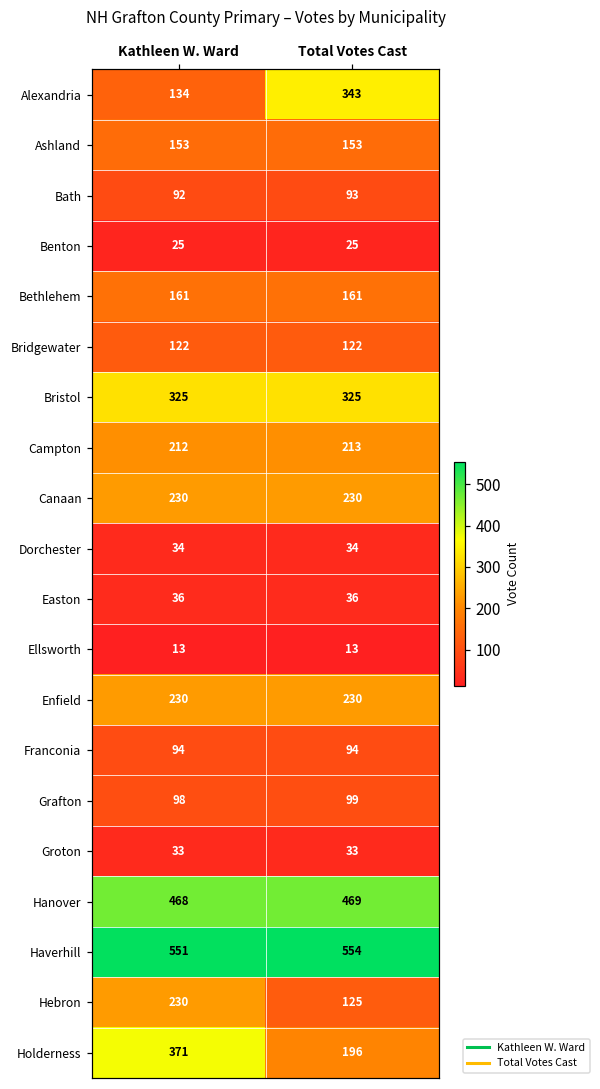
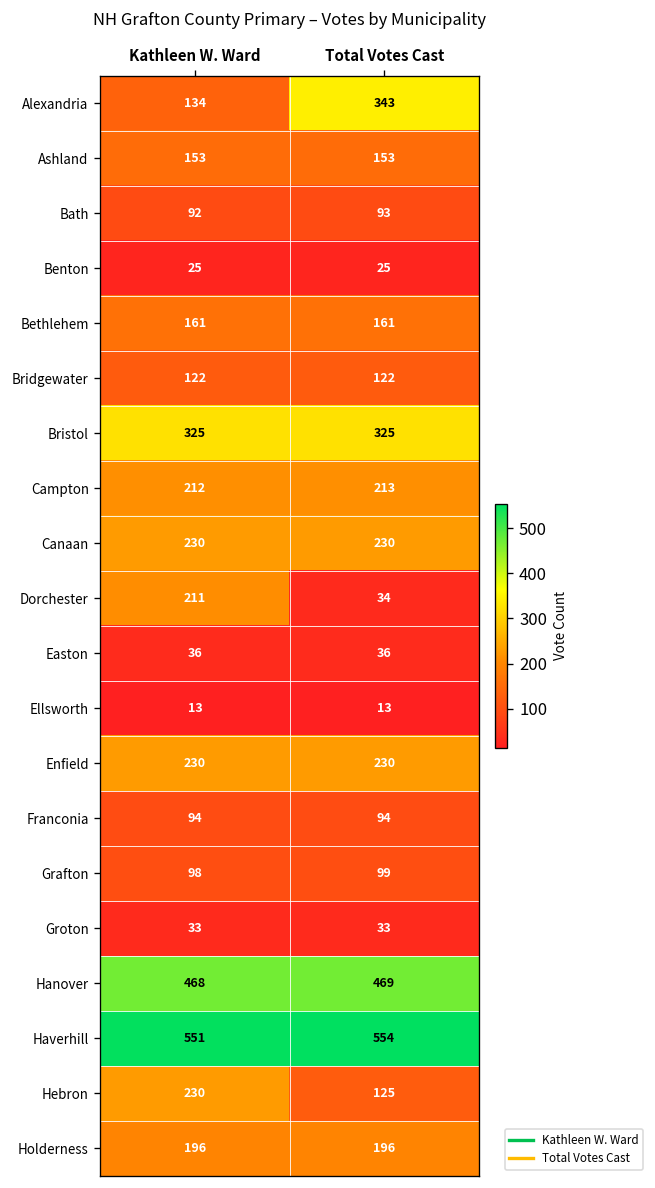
  {
    "Alexandria": {
      "Kathleen W. Ward": 134,
      "Total Votes Cast": 343
    },
    "Ashland": {
      "Kathleen W. Ward": 153,
      "Total Votes Cast": 153
    },
    "Bath": {
      "Kathleen W. Ward": 92,
      "Total Votes Cast": 93
    },
    "Benton": {
      "Kathleen W. Ward": 25,
      "Total Votes Cast": 25
    },
    "Bethlehem": {
      "Kathleen W. Ward": 161,
      "Total Votes Cast": 161
    },
    "Bridgewater": {
      "Kathleen W. Ward": 122,
      "Total Votes Cast": 122
    },
    "Bristol": {
      "Kathleen W. Ward": 325,
      "Total Votes Cast": 325
    },
    "Campton": {
      "Kathleen W. Ward": 212,
      "Total Votes Cast": 213
    },
    "Canaan": {
      "Kathleen W. Ward": 230,
      "Total Votes Cast": 230
    },
    "Dorchester": {
-     "Kathleen W. Ward": 34,
+     "Kathleen W. Ward": 211,
      "Total Votes Cast": 34
    },
    "Easton": {
      "Kathleen W. Ward": 36,
      "Total Votes Cast": 36
    },
    "Ellsworth": {
      "Kathleen W. Ward": 13,
      "Total Votes Cast": 13
    },
    "Enfield": {
      "Kathleen W. Ward": 230,
      "Total Votes Cast": 230
    },
    "Franconia": {
      "Kathleen W. Ward": 94,
      "Total Votes Cast": 94
    },
    "Grafton": {
      "Kathleen W. Ward": 98,
      "Total Votes Cast": 99
    },
    "Groton": {
      "Kathleen W. Ward": 33,
      "Total Votes Cast": 33
    },
    "Hanover": {
      "Kathleen W. Ward": 468,
      "Total Votes Cast": 469
    },
    "Haverhill": {
      "Kathleen W. Ward": 551,
      "Total Votes Cast": 554
    },
    "Hebron": {
      "Kathleen W. Ward": 230,
      "Total Votes Cast": 125
    },
    "Holderness": {
-     "Kathleen W. Ward": 371,
+     "Kathleen W. Ward": 196,
      "Total Votes Cast": 196
    }
  }
